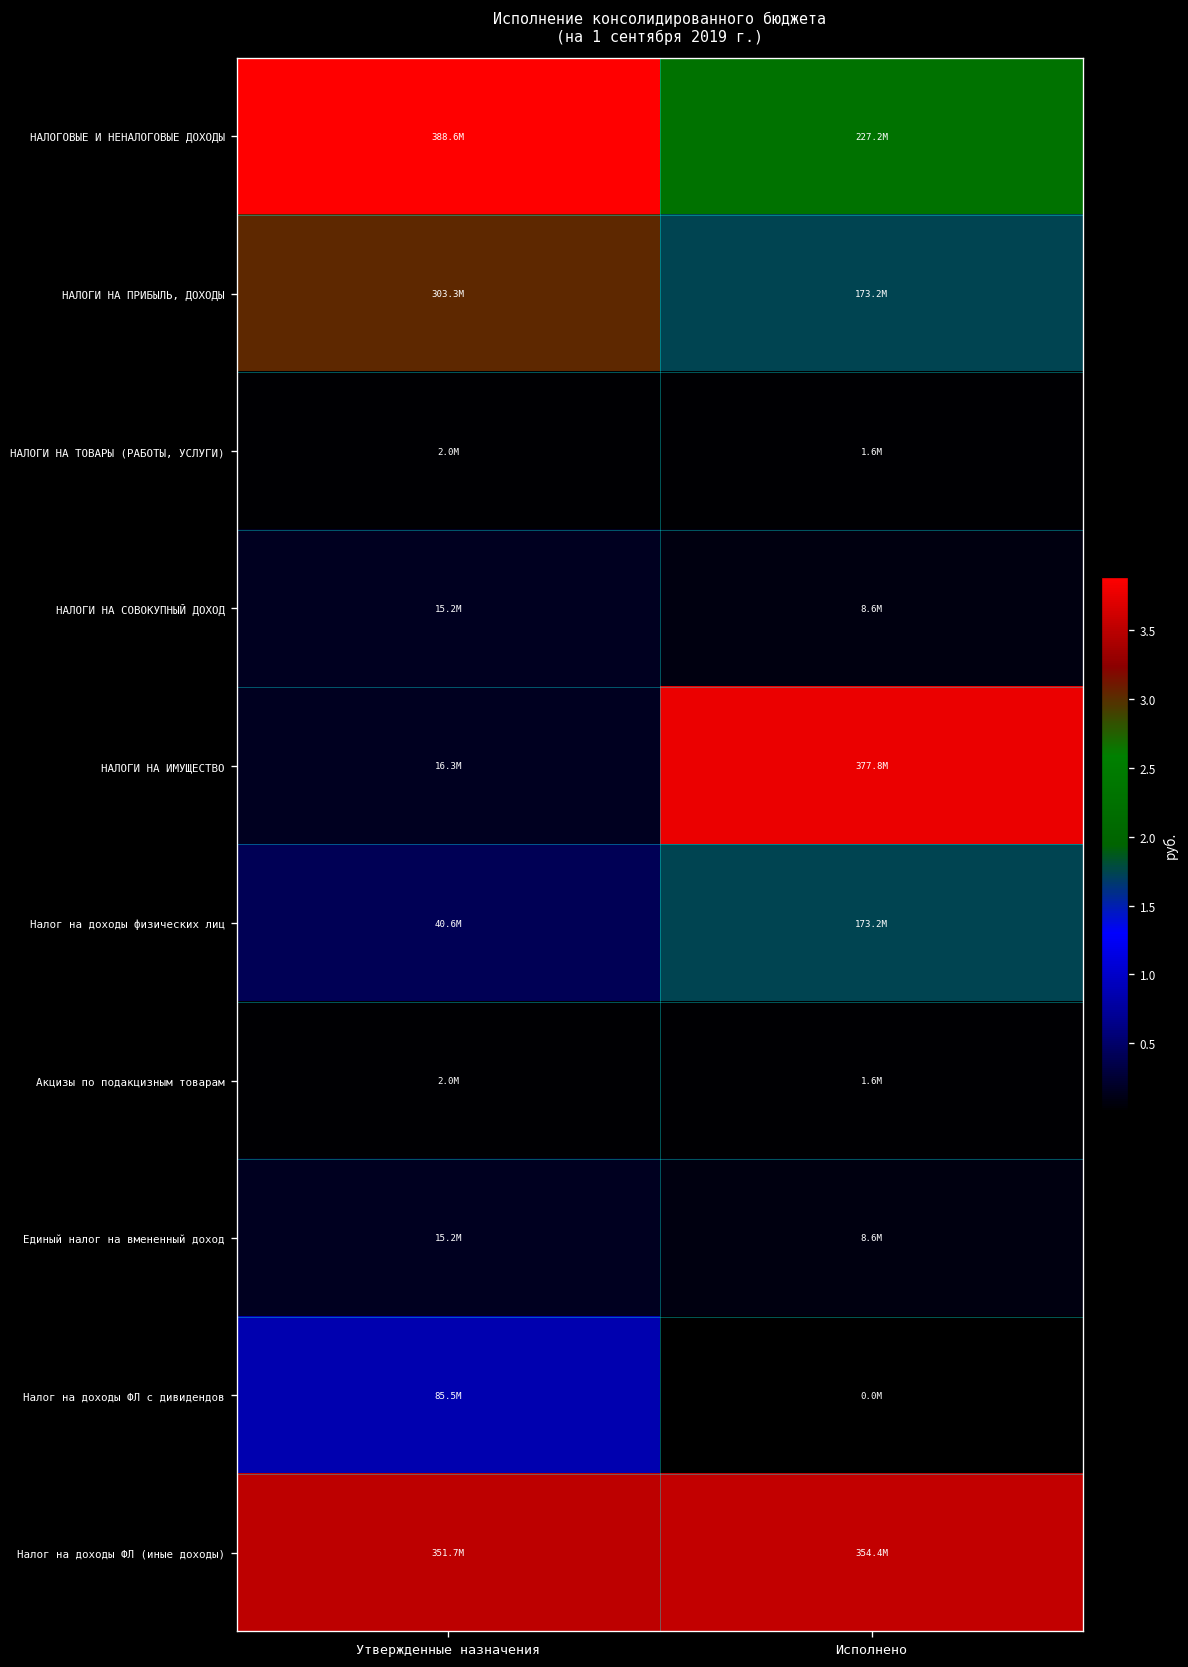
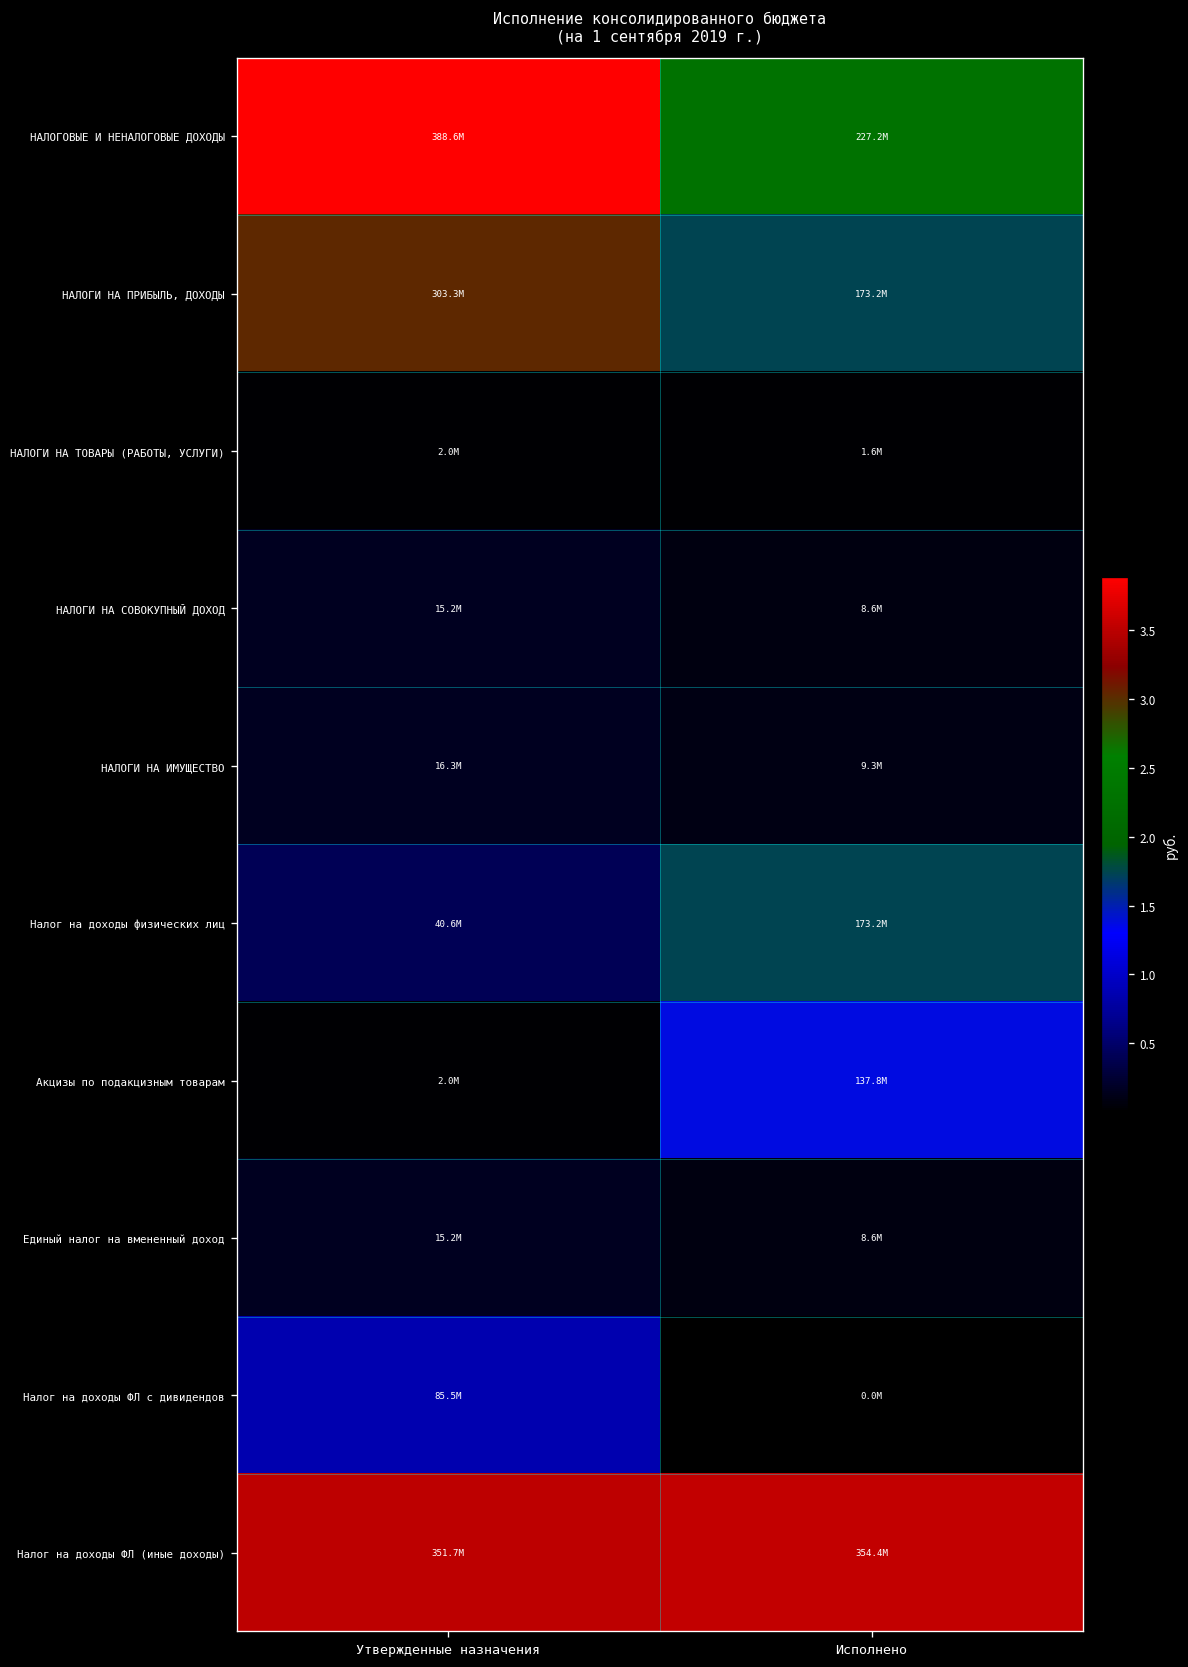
  {
    "НАЛОГОВЫЕ И НЕНАЛОГОВЫЕ ДОХОДЫ": {
      "Утвержденные назначения": "388.6M",
      "Исполнено": "227.2M"
    },
    "НАЛОГИ НА ПРИБЫЛЬ, ДОХОДЫ": {
      "Утвержденные назначения": "303.3M",
      "Исполнено": "173.2M"
    },
    "НАЛОГИ НА ТОВАРЫ (РАБОТЫ, УСЛУГИ)": {
      "Утвержденные назначения": "2.0M",
      "Исполнено": "1.6M"
    },
    "НАЛОГИ НА СОВОКУПНЫЙ ДОХОД": {
      "Утвержденные назначения": "15.2M",
      "Исполнено": "8.6M"
    },
    "НАЛОГИ НА ИМУЩЕСТВО": {
      "Утвержденные назначения": "16.3M",
-     "Исполнено": "377.8M"
+     "Исполнено": "9.3M"
    },
    "Налог на доходы физических лиц": {
      "Утвержденные назначения": "40.6M",
      "Исполнено": "173.2M"
    },
    "Акцизы по подакцизным товарам": {
      "Утвержденные назначения": "2.0M",
-     "Исполнено": "1.6M"
+     "Исполнено": "137.8M"
    },
    "Единый налог на вмененный доход": {
      "Утвержденные назначения": "15.2M",
      "Исполнено": "8.6M"
    },
    "Налог на доходы ФЛ с дивидендов": {
      "Утвержденные назначения": "85.5M",
      "Исполнено": "0.0M"
    },
    "Налог на доходы ФЛ (иные доходы)": {
      "Утвержденные назначения": "351.7M",
      "Исполнено": "354.4M"
    }
  }
